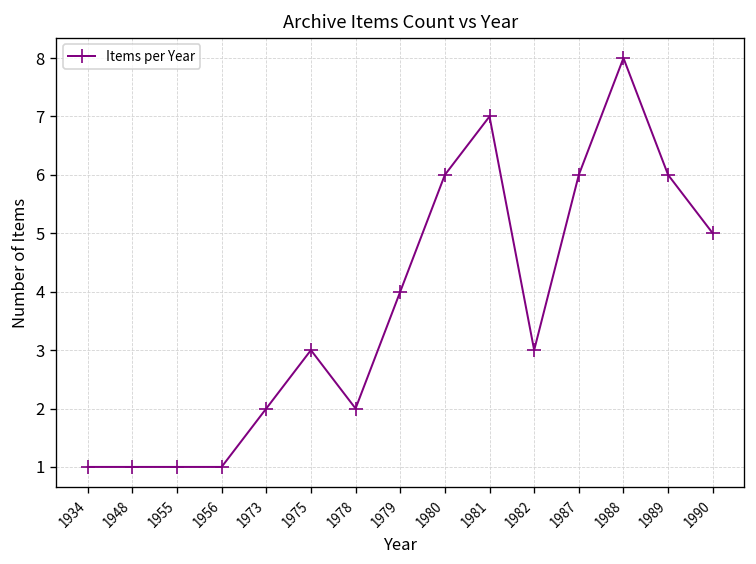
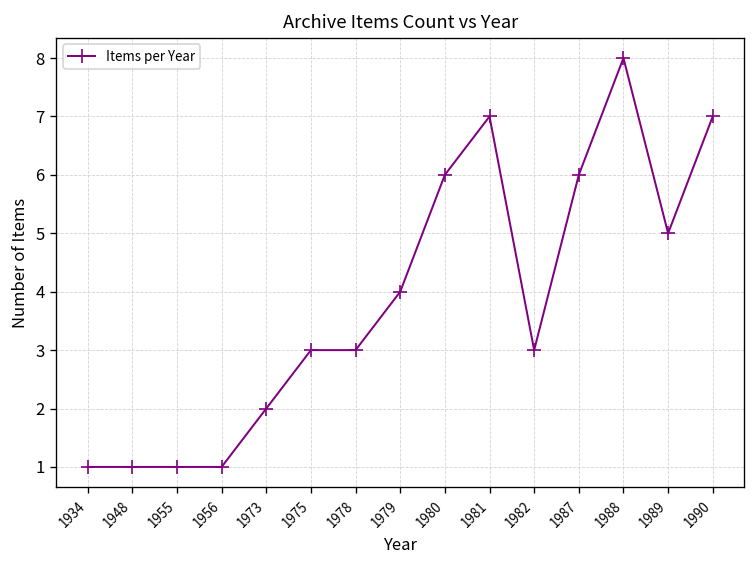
  {
    "1934": 1,
    "1948": 1,
    "1955": 1,
    "1956": 1,
    "1973": 2,
    "1975": 3,
-   "1978": 2,
+   "1978": 3,
    "1979": 4,
    "1980": 6,
    "1981": 7,
    "1982": 3,
    "1987": 6,
    "1988": 8,
-   "1989": 6,
-   "1990": 5
+   "1989": 5,
+   "1990": 7
  }
